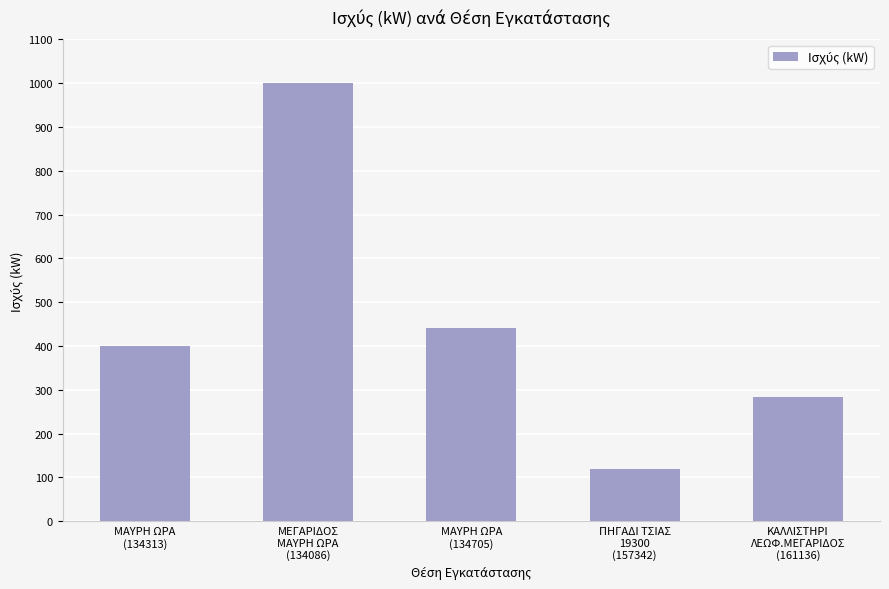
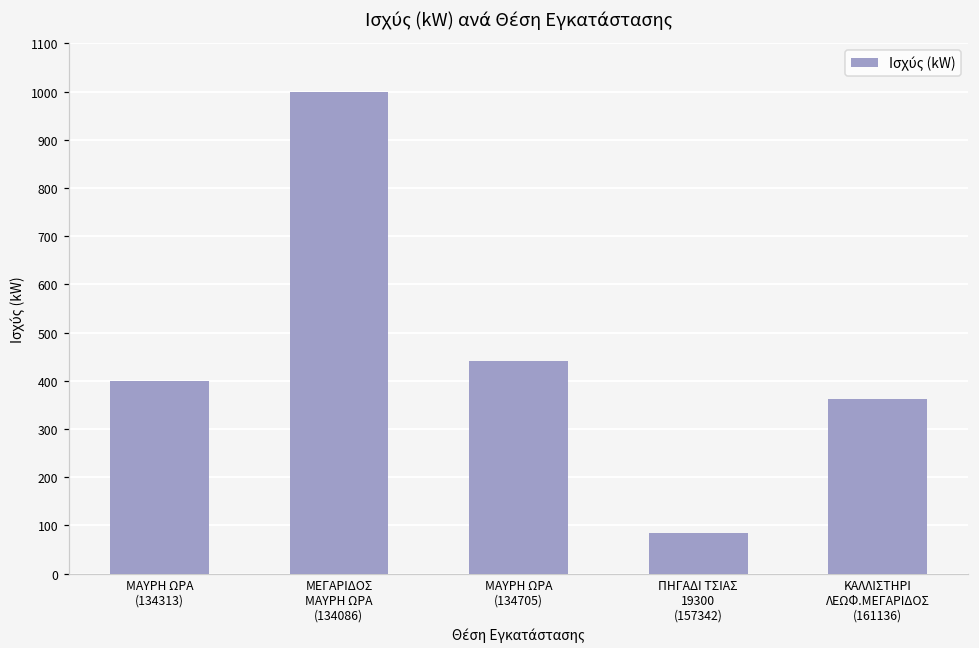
  {
    "ΜΑΥΡΗ ΩΡΑ (134313)": 400,
    "ΜΕΓΑΡΙΔΟΣ ΜΑΥΡΗ ΩΡΑ (134086)": 1000,
    "ΜΑΥΡΗ ΩΡΑ (134705)": 440,
-   "ΠΗΓΑΔΙ ΤΣΙΑΣ 19300 (157342)": 120,
-   "ΚΑΛΛΙΣΤΗΡΙ ΛΕΩΦ.ΜΕΓΑΡΙΔΟΣ (161136)": 280
+   "ΠΗΓΑΔΙ ΤΣΙΑΣ 19300 (157342)": 80,
+   "ΚΑΛΛΙΣΤΗΡΙ ΛΕΩΦ.ΜΕΓΑΡΙΔΟΣ (161136)": 360
  }
